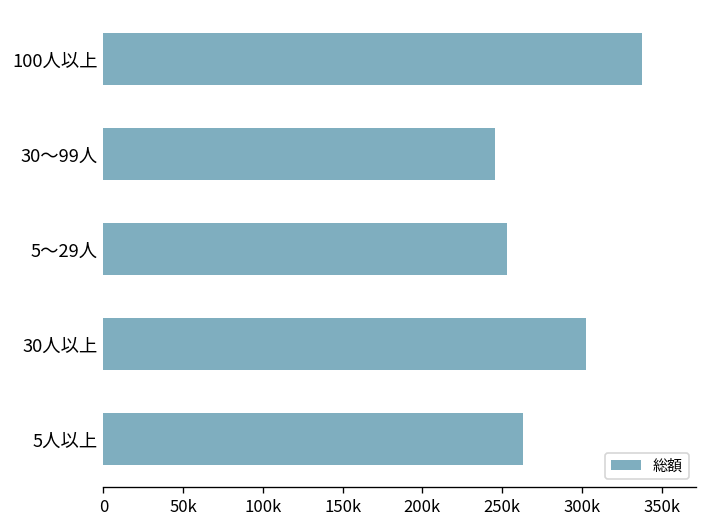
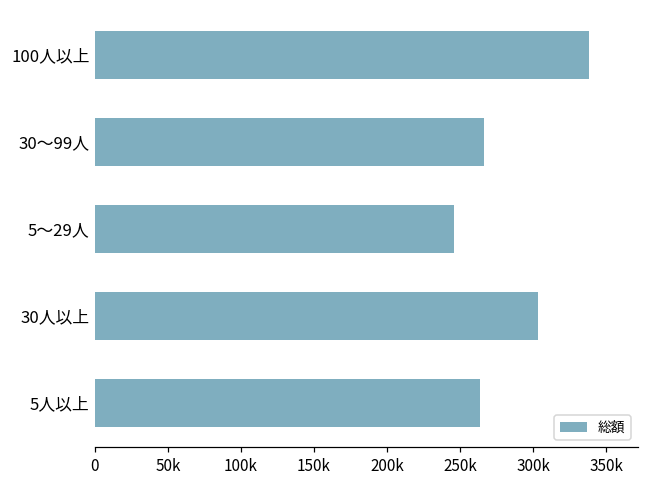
  {
    "100人以上": 338000,
-   "30～99人": 246000,
-   "5～29人": 253000,
+   "30～99人": 266000,
+   "5～29人": 246000,
    "30人以上": 303000,
    "5人以上": 263000
  }
